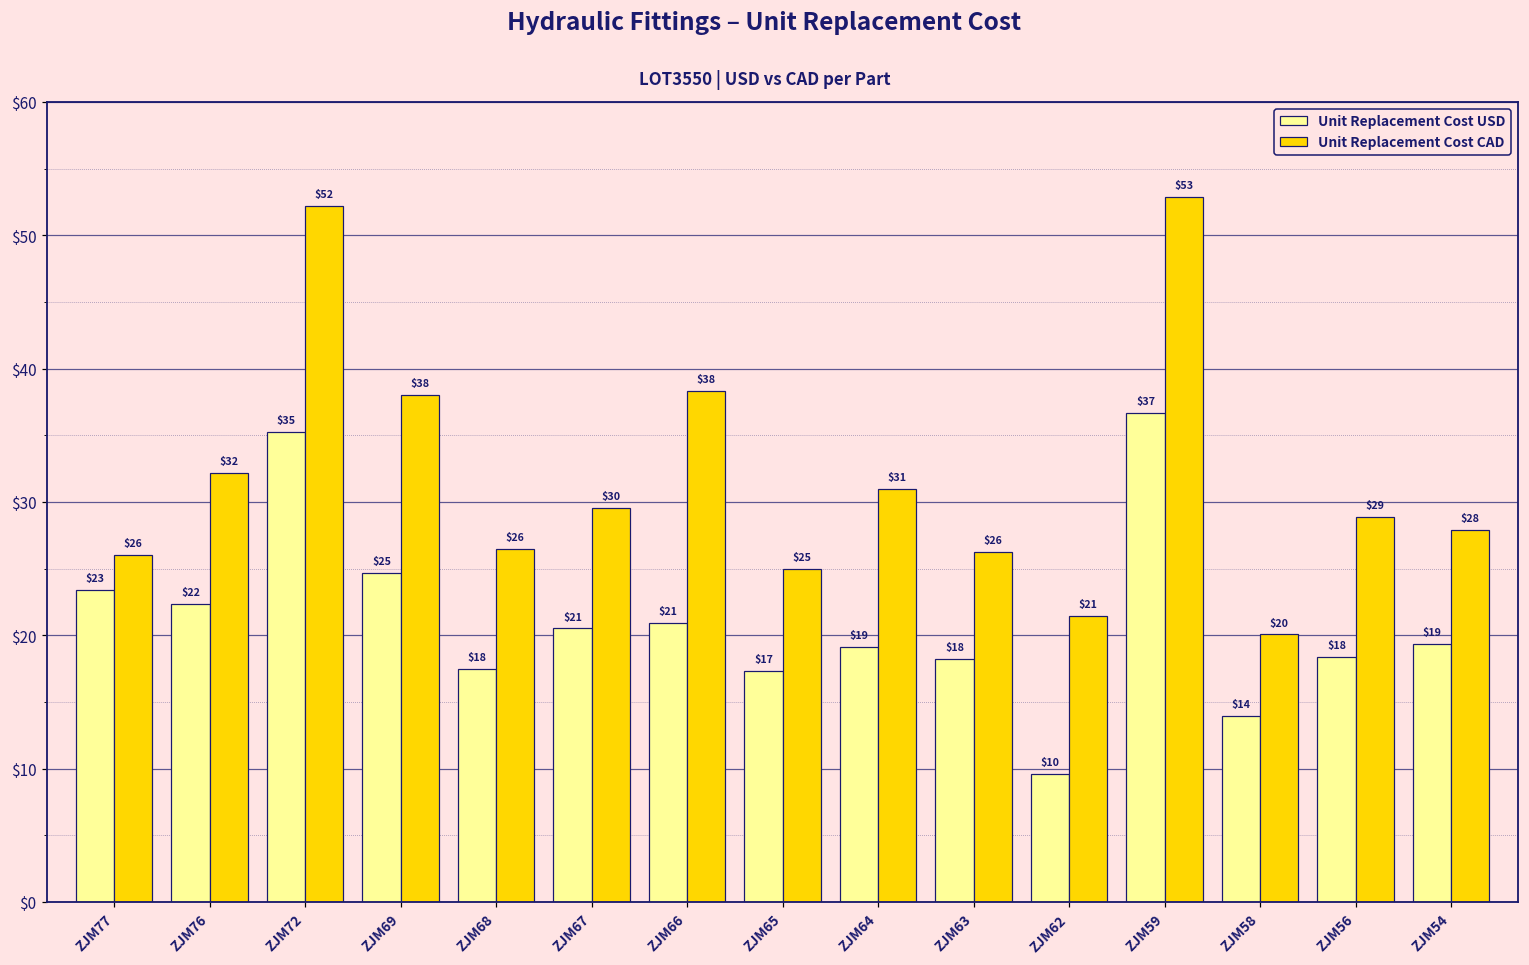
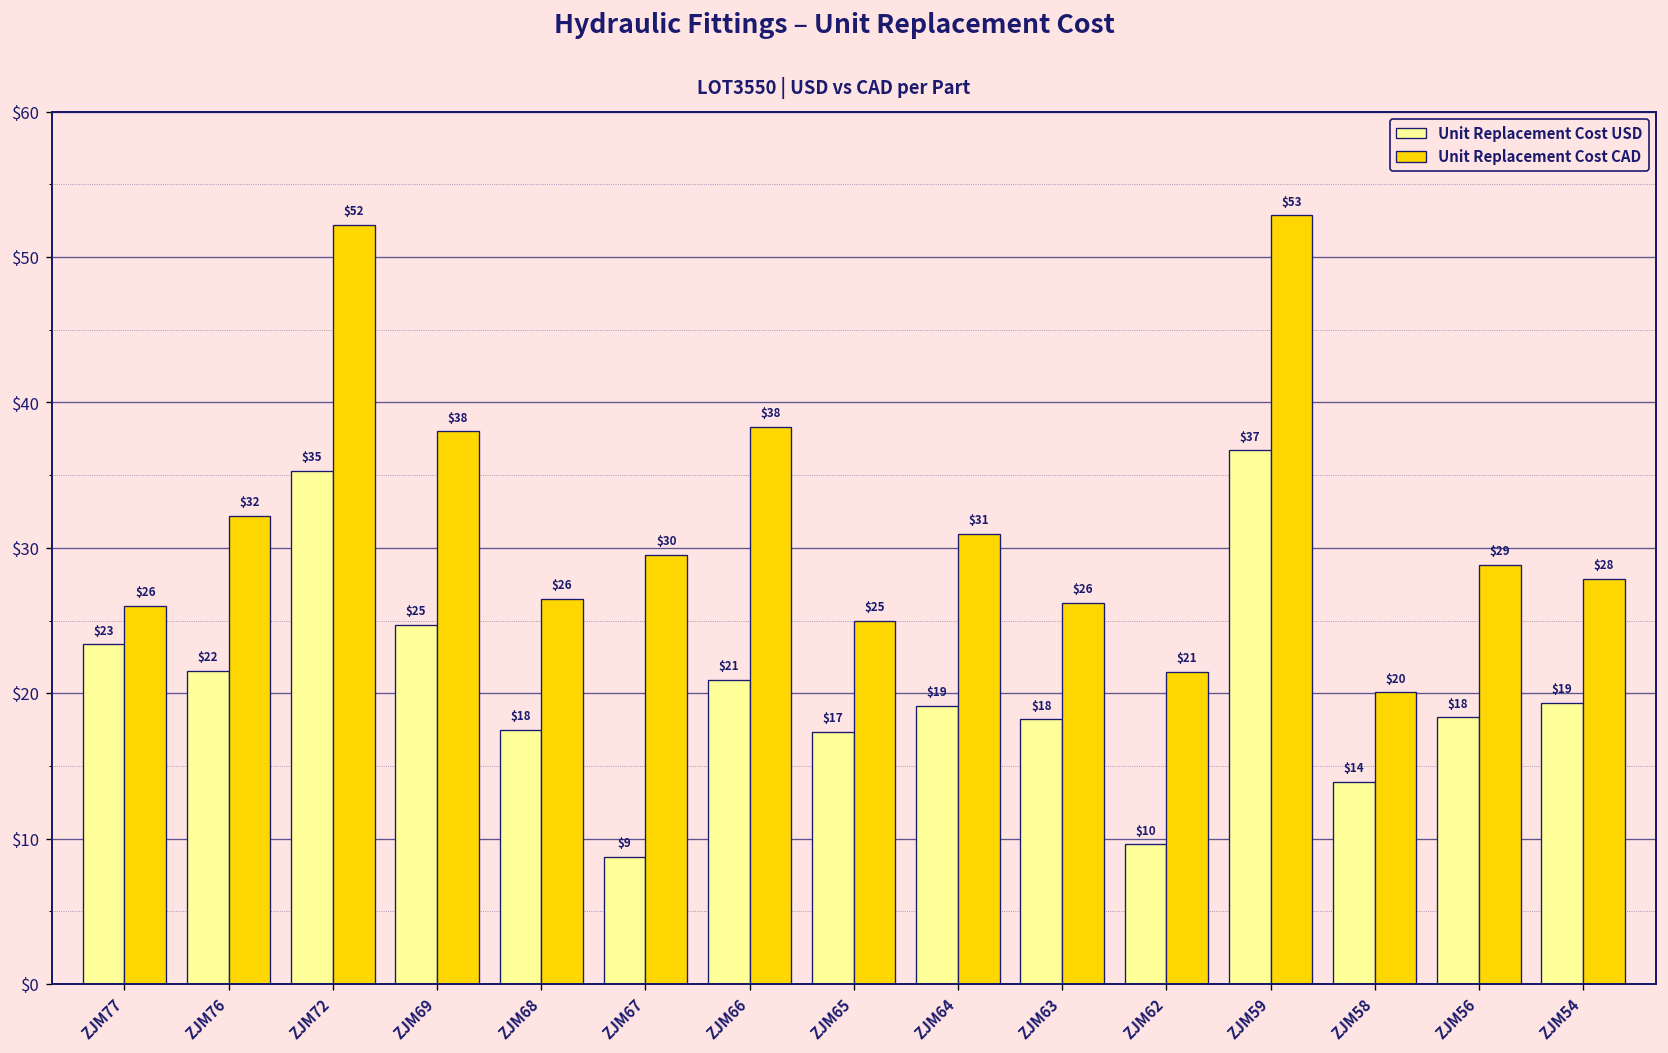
  {
    "Unit Replacement Cost USD": {
      "ZJM77": "$23",
-     "ZJM76": "$22.4",
+     "ZJM76": "$21.5",
      "ZJM72": "$35",
      "ZJM69": "$25",
      "ZJM68": "$18",
-     "ZJM67": "$21",
+     "ZJM67": "$9",
      "ZJM66": "$21",
      "ZJM65": "$17",
      "ZJM64": "$19",
      "ZJM63": "$18",
      "ZJM62": "$10",
      "ZJM59": "$37",
      "ZJM58": "$14",
      "ZJM56": "$18",
      "ZJM54": "$19"
    },
    "Unit Replacement Cost CAD": {
      "ZJM77": "$26",
      "ZJM76": "$32",
      "ZJM72": "$52",
      "ZJM69": "$38",
      "ZJM68": "$26",
      "ZJM67": "$30",
      "ZJM66": "$38",
      "ZJM65": "$25",
      "ZJM64": "$31",
      "ZJM63": "$26",
      "ZJM62": "$21",
      "ZJM59": "$53",
      "ZJM58": "$20",
      "ZJM56": "$29",
      "ZJM54": "$28"
    }
  }
